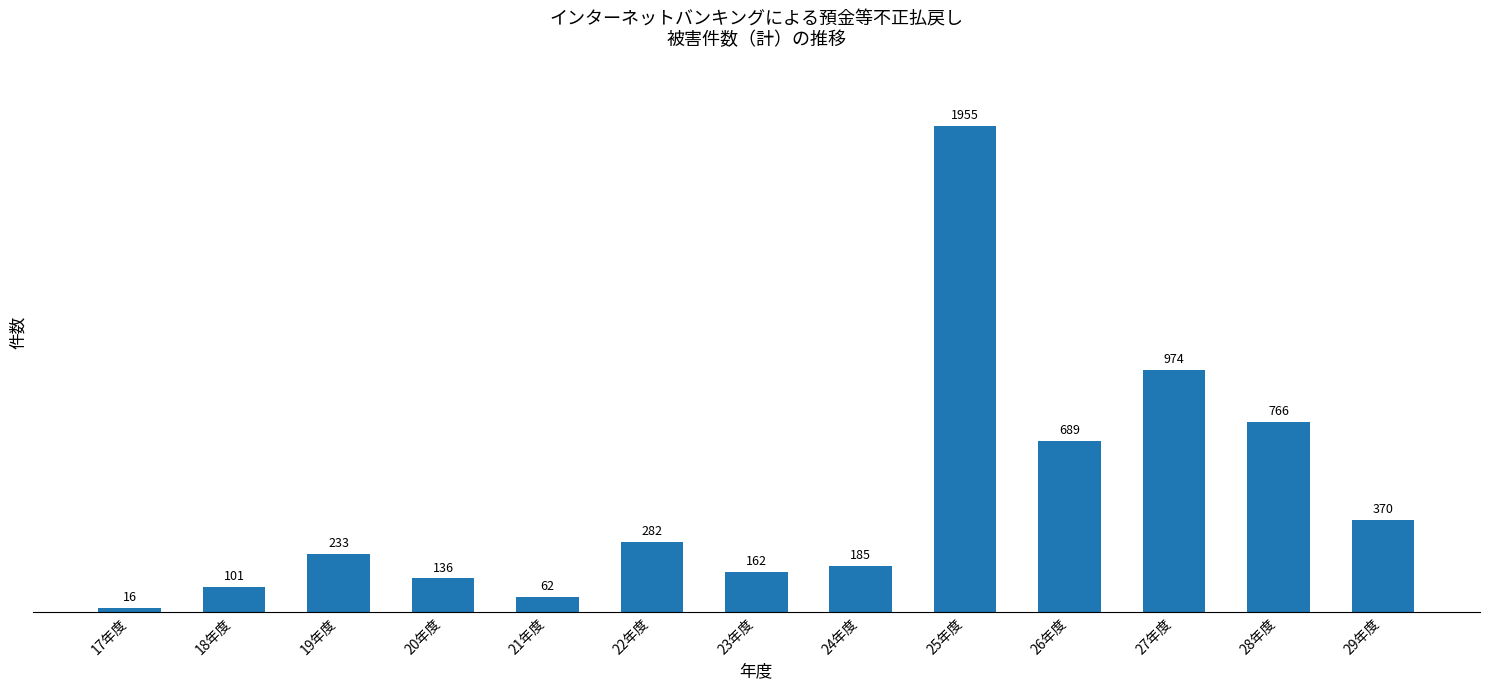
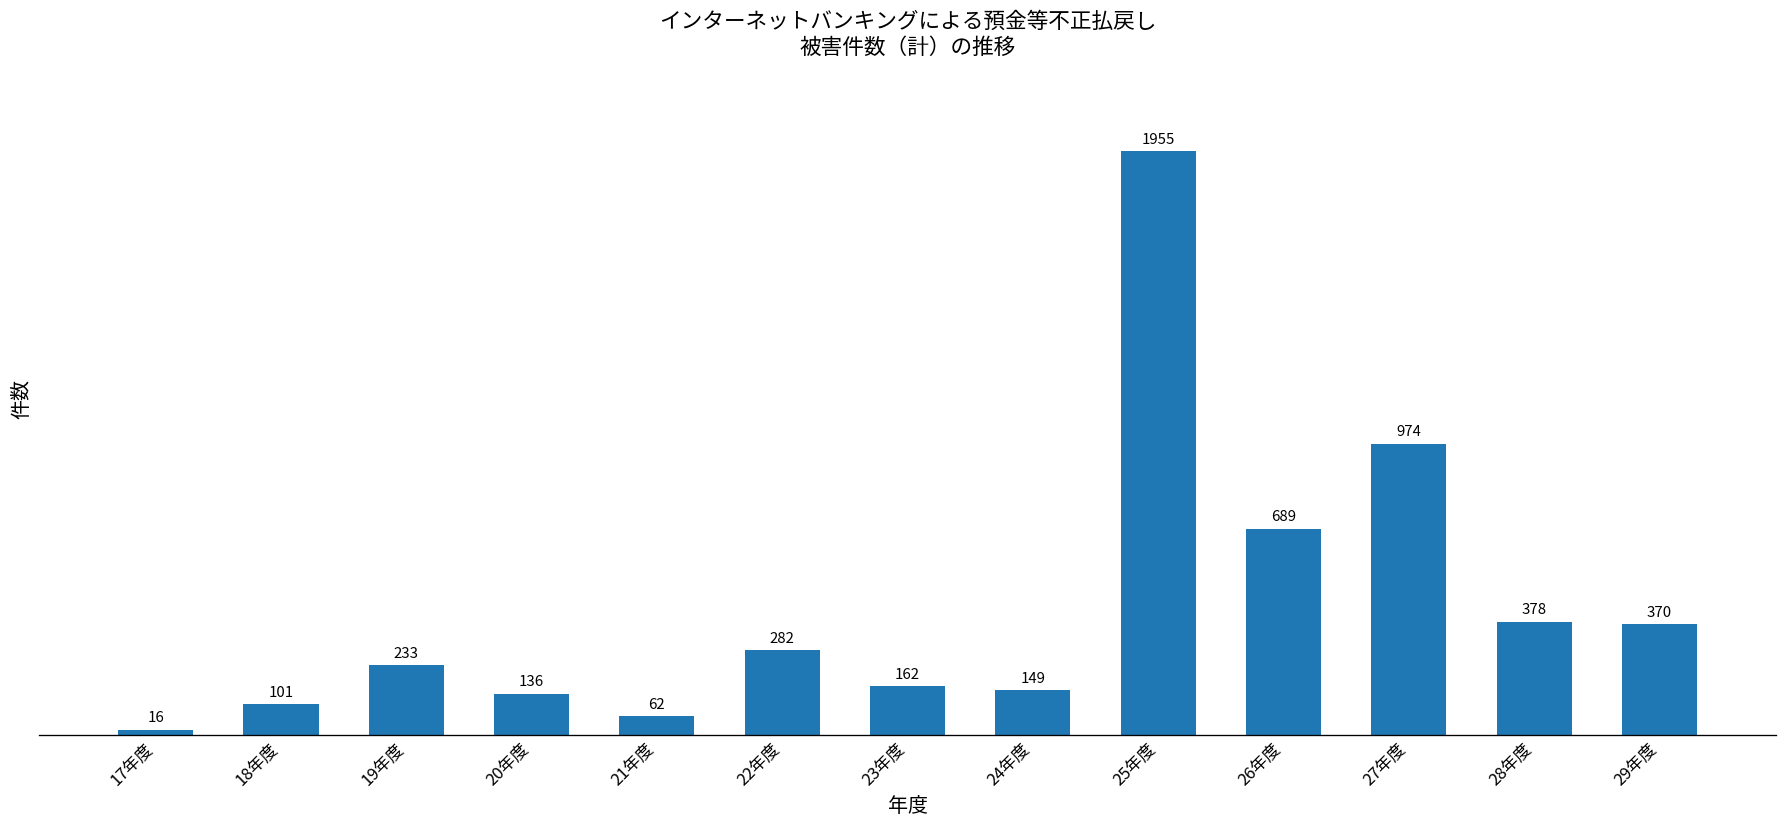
  {
    "17年度": 16,
    "18年度": 101,
    "19年度": 233,
    "20年度": 136,
    "21年度": 62,
    "22年度": 282,
    "23年度": 162,
-   "24年度": 185,
+   "24年度": 149,
    "25年度": 1955,
    "26年度": 689,
    "27年度": 974,
-   "28年度": 766,
+   "28年度": 378,
    "29年度": 370
  }
